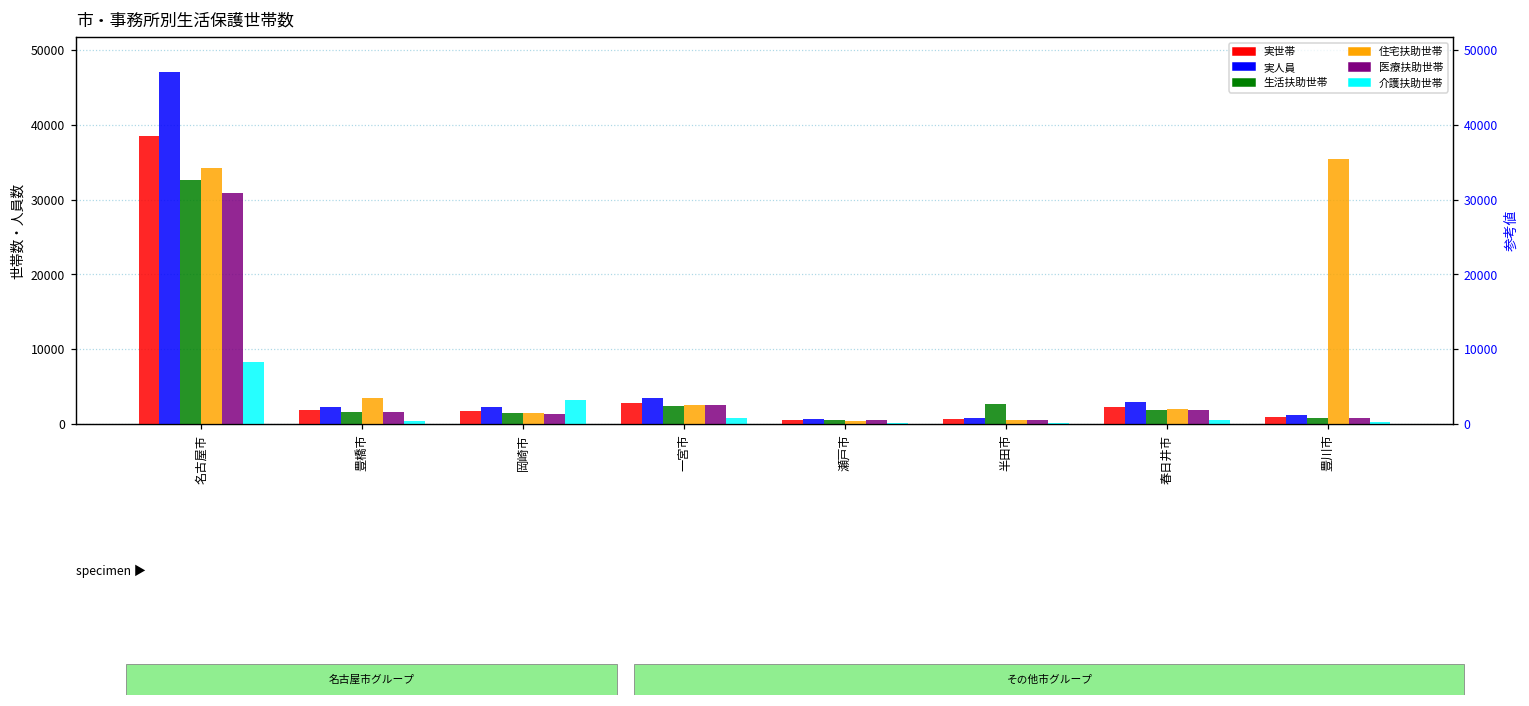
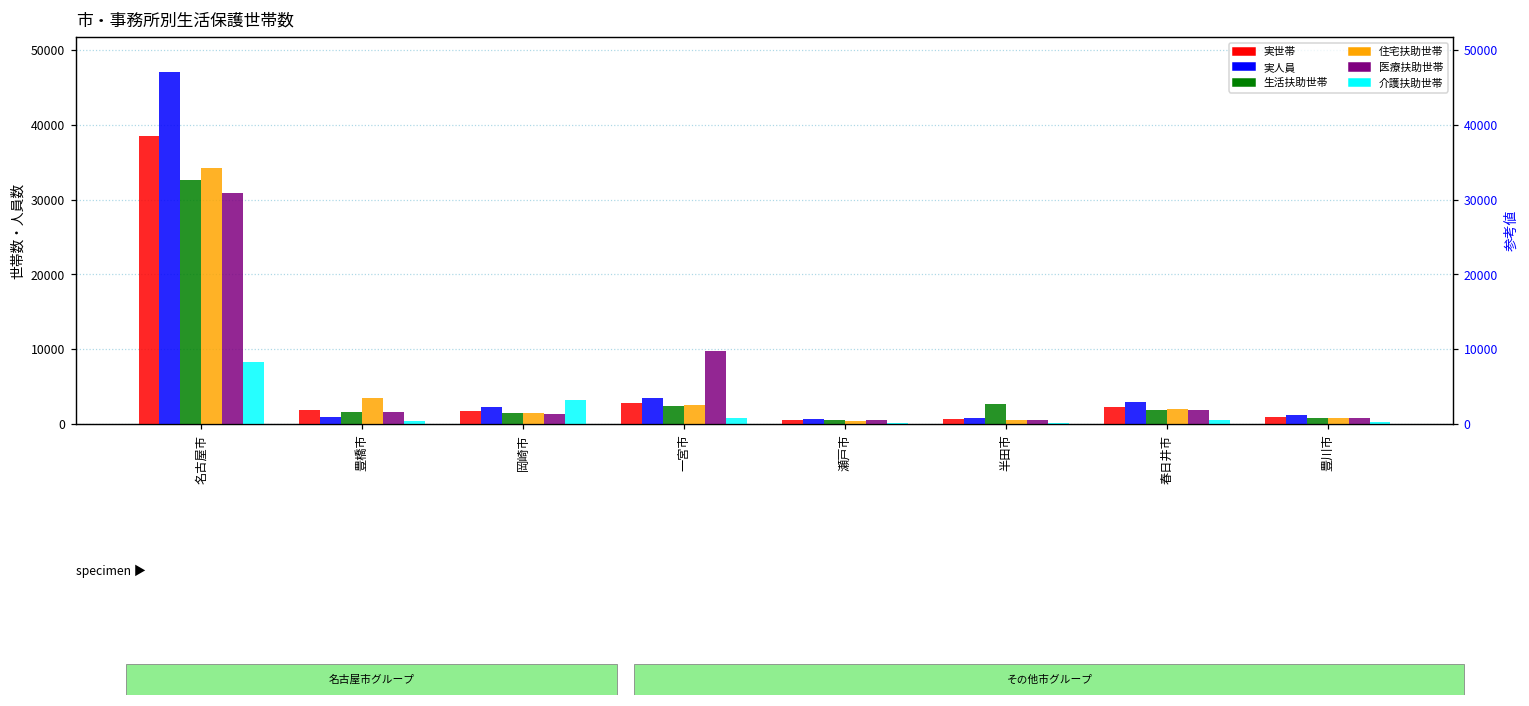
  {
    "実世帯": {
      "名古屋市": 39000,
      "豊橋市": 2000,
      "岡崎市": 2000,
      "一宮市": 3000,
      "瀬戸市": 1000,
      "半田市": 1000,
      "春日井市": 2000,
      "豊川市": 1000
    },
    "実人員": {
      "名古屋市": 47000,
-     "豊橋市": 2000,
+     "豊橋市": 1000,
      "岡崎市": 2000,
      "一宮市": 3000,
      "瀬戸市": 1000,
      "半田市": 1000,
      "春日井市": 3000,
      "豊川市": 1000
    },
    "生活扶助世帯": {
      "名古屋市": 33000,
      "豊橋市": 2000,
      "岡崎市": 1000,
      "一宮市": 2000,
      "瀬戸市": 0,
      "半田市": 3000,
      "春日井市": 2000,
      "豊川市": 1000
    },
    "住宅扶助世帯": {
      "名古屋市": 34000,
      "豊橋市": 3000,
      "岡崎市": 1000,
      "一宮市": 2000,
      "瀬戸市": 0,
      "半田市": 0,
      "春日井市": 2000,
-     "豊川市": 35000
+     "豊川市": 1000
    },
    "医療扶助世帯": {
      "名古屋市": 31000,
      "豊橋市": 2000,
      "岡崎市": 1000,
-     "一宮市": 2000,
+     "一宮市": 10000,
      "瀬戸市": 0,
      "半田市": 0,
      "春日井市": 2000,
      "豊川市": 1000
    },
    "介護扶助世帯": {
      "名古屋市": 8000,
      "豊橋市": 0,
      "岡崎市": 3000,
      "一宮市": 1000,
      "春日井市": 1000
    }
  }
